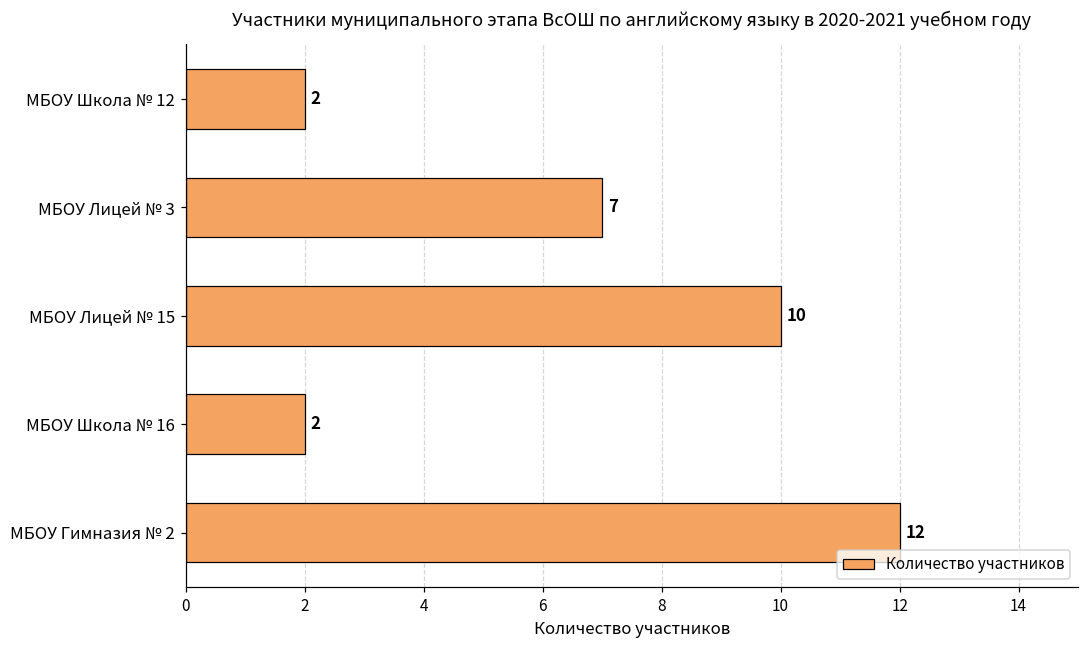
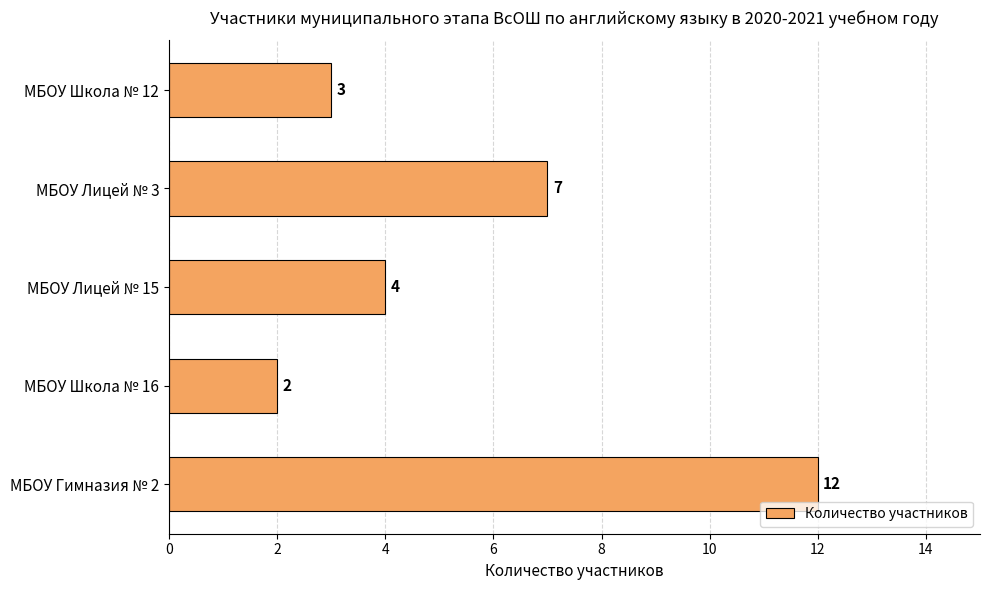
  {
-   "МБОУ Школа № 12": 2,
+   "МБОУ Школа № 12": 3,
    "МБОУ Лицей № 3": 7,
-   "МБОУ Лицей № 15": 10,
+   "МБОУ Лицей № 15": 4,
    "МБОУ Школа № 16": 2,
    "МБОУ Гимназия № 2": 12
  }
